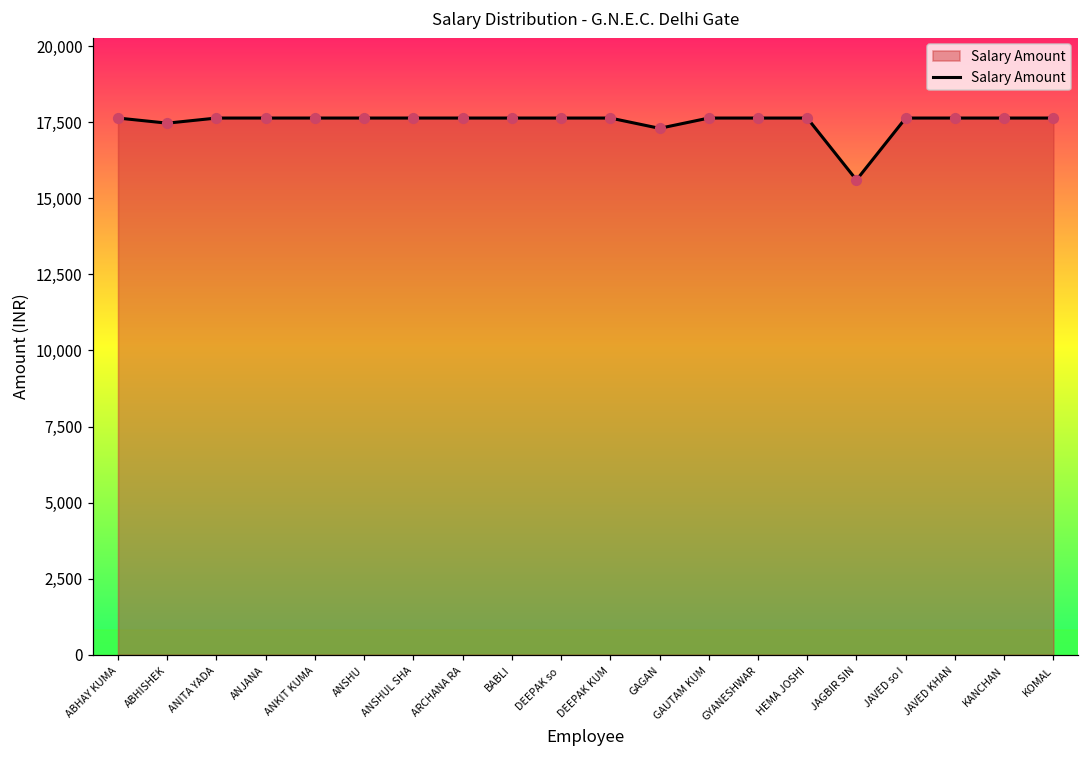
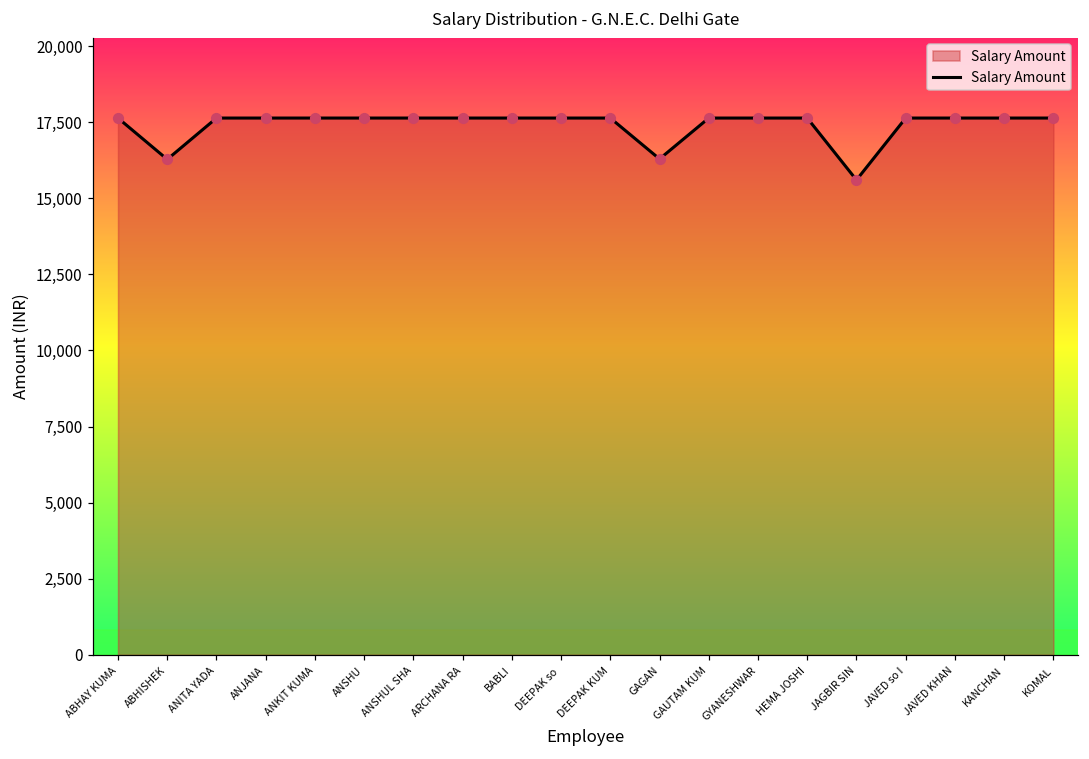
  {
    "ABHAY KUMA": "17,600",
-   "ABHISHEK": "17,500",
+   "ABHISHEK": "16,300",
    "ANITA YADA": "17,600",
    "ANJANA": "17,600",
    "ANKIT KUMA": "17,600",
    "ANSHU": "17,600",
    "ANSHUL SHA": "17,600",
    "ARCHANA RA": "17,600",
    "BABLI": "17,600",
    "DEEPAK so": "17,600",
    "DEEPAK KUM": "17,600",
-   "GAGAN": "17,300",
+   "GAGAN": "16,300",
    "GAUTAM KUM": "17,600",
    "GYANESHWAR": "17,600",
    "HEMA JOSHI": "17,600",
    "JAGBIR SIN": "15,600",
    "JAVED so I": "17,600",
    "JAVED KHAN": "17,600",
    "KANCHAN": "17,600",
    "KOMAL": "17,600"
  }
